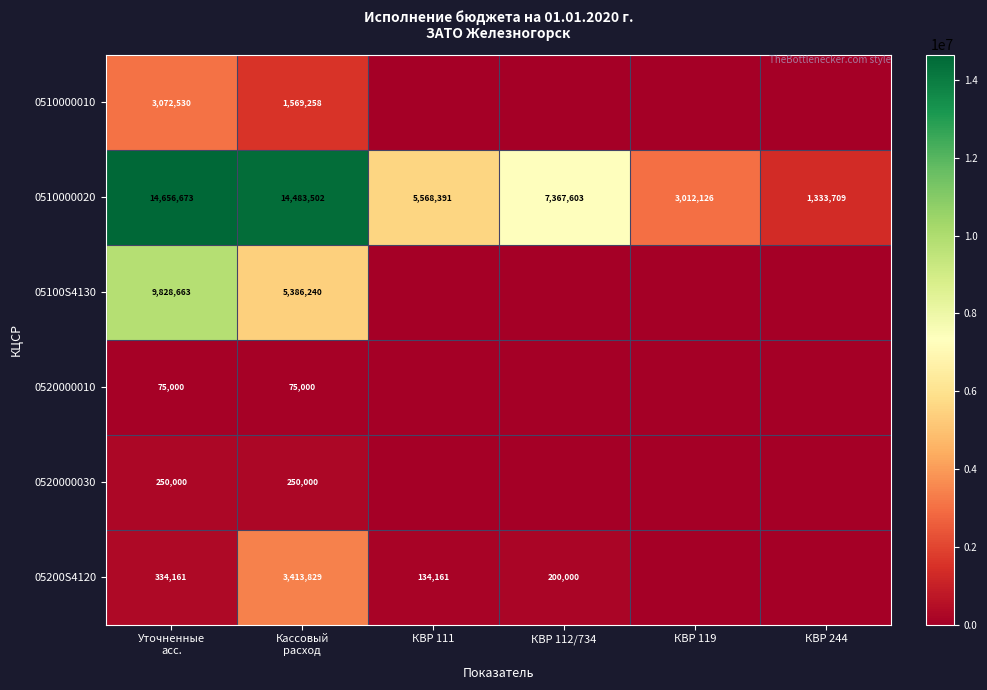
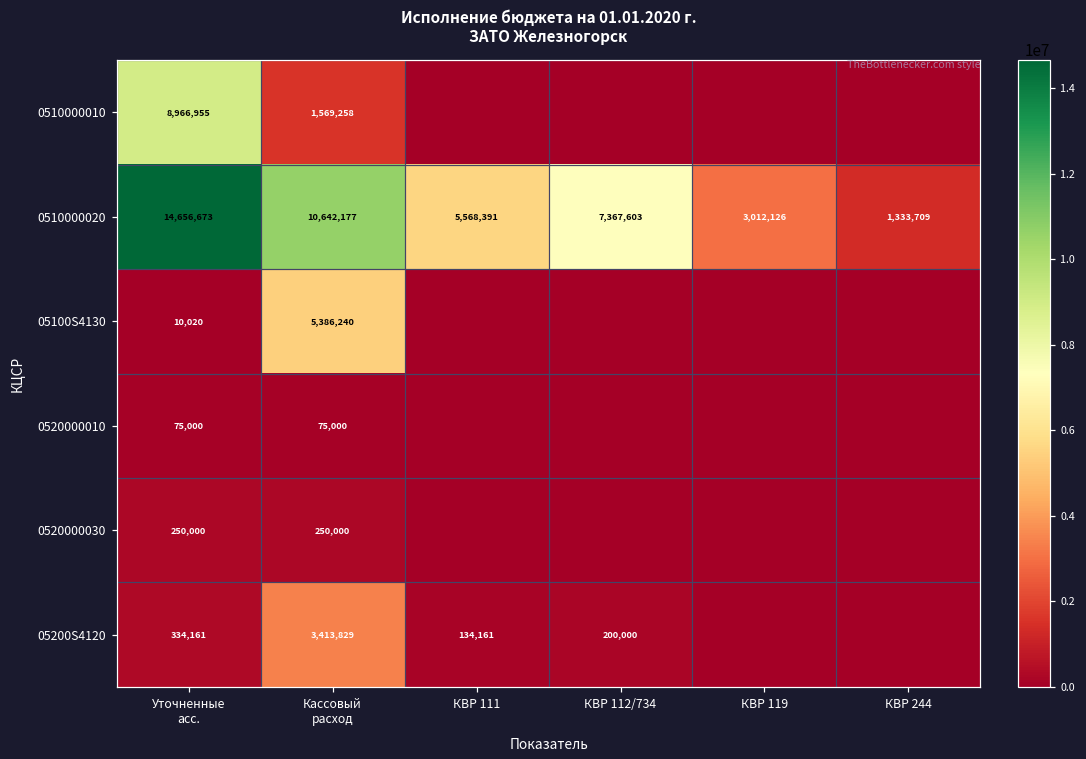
  {
    "0510000010": {
-     "Уточненные асс.": "3,072,530",
+     "Уточненные асс.": "8,966,955",
      "Кассовый расход": "1,569,258"
    },
    "0510000020": {
      "Уточненные асс.": "14,656,673",
-     "Кассовый расход": "14,483,502",
+     "Кассовый расход": "10,642,177",
      "КВР 111": "5,568,391",
      "КВР 112/734": "7,367,603",
      "КВР 119": "3,012,126",
      "КВР 244": "1,333,709"
    },
    "05100S4130": {
-     "Уточненные асс.": "9,828,663",
+     "Уточненные асс.": "10,020",
      "Кассовый расход": "5,386,240"
    },
    "0520000010": {
      "Уточненные асс.": "75,000",
      "Кассовый расход": "75,000"
    },
    "0520000030": {
      "Уточненные асс.": "250,000",
      "Кассовый расход": "250,000"
    },
    "05200S4120": {
      "Уточненные асс.": "334,161",
      "Кассовый расход": "3,413,829",
      "КВР 111": "134,161",
      "КВР 112/734": "200,000"
    }
  }
